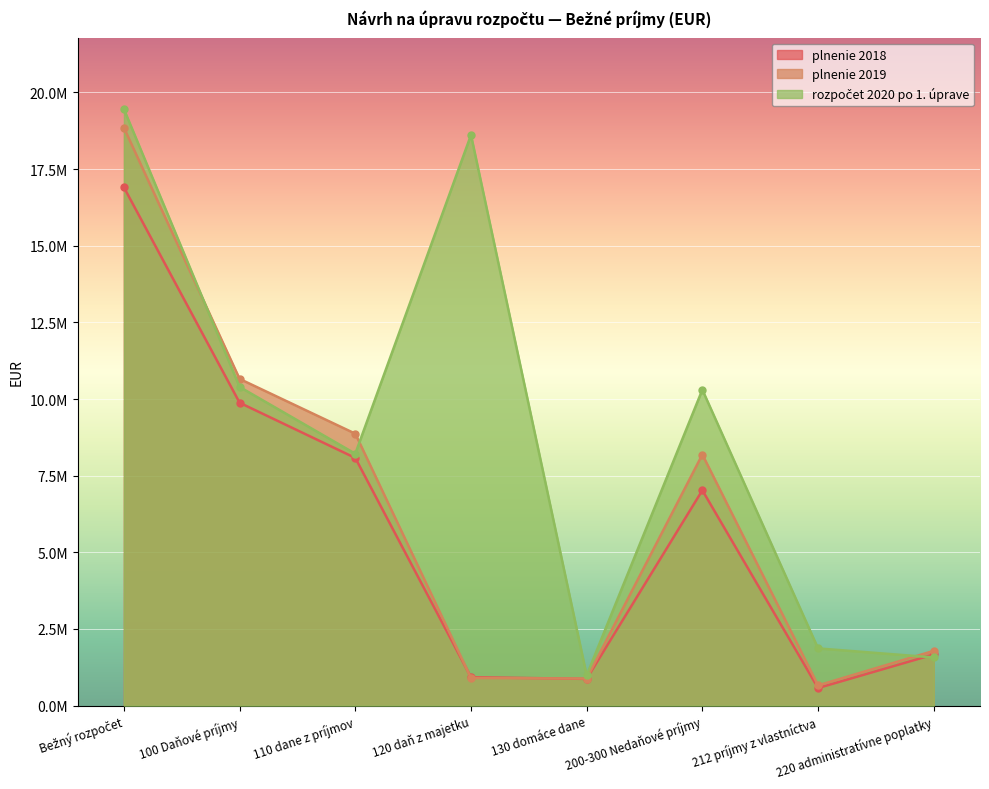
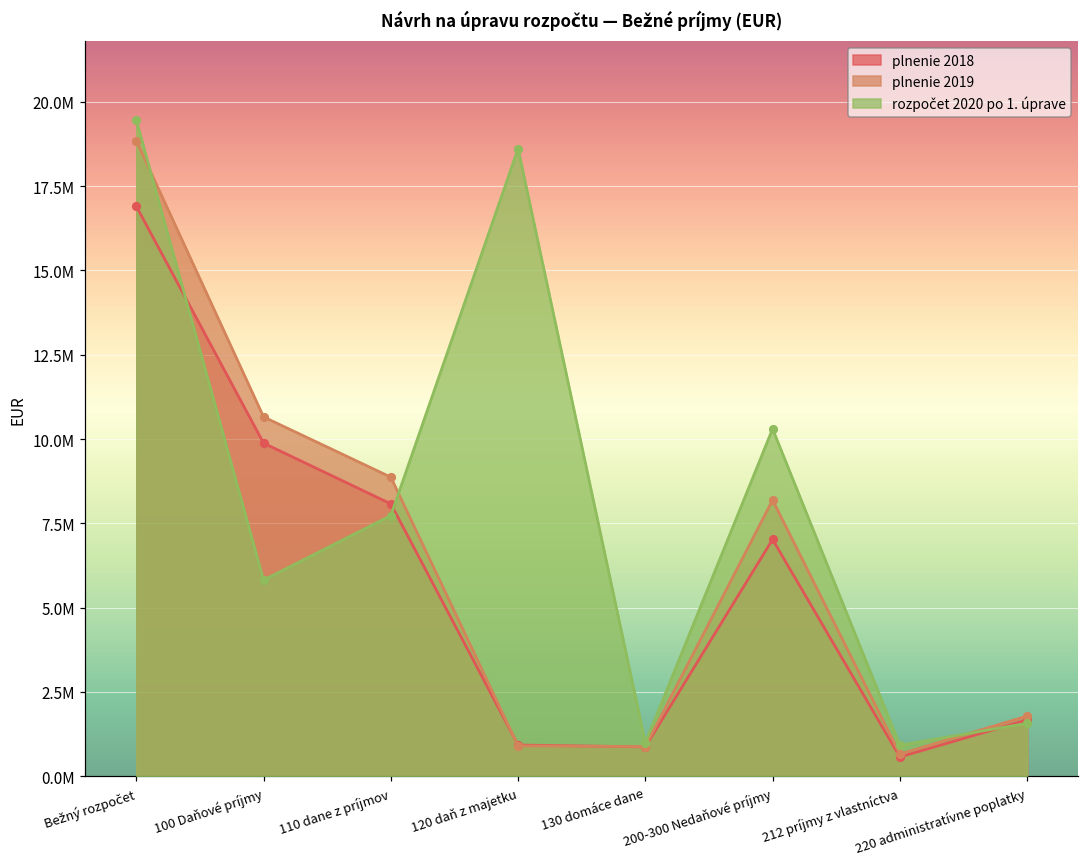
  {
    "rozpočet 2020 po 1. úprave": {
      "Bežný rozpočet": 19500000,
-     "100 Daňové príjmy": 10400000,
-     "110 dane z príjmov": 8200000,
+     "100 Daňové príjmy": 5800000,
+     "110 dane z príjmov": 7700000,
      "120 daň z majetku": 18600000,
      "130 domáce dane": 1000000,
      "200-300 Nedaňové príjmy": 10300000,
-     "212 príjmy z vlastníctva": 1900000,
+     "212 príjmy z vlastníctva": 900000,
      "220 administratívne poplatky": 1600000
    }
  }
